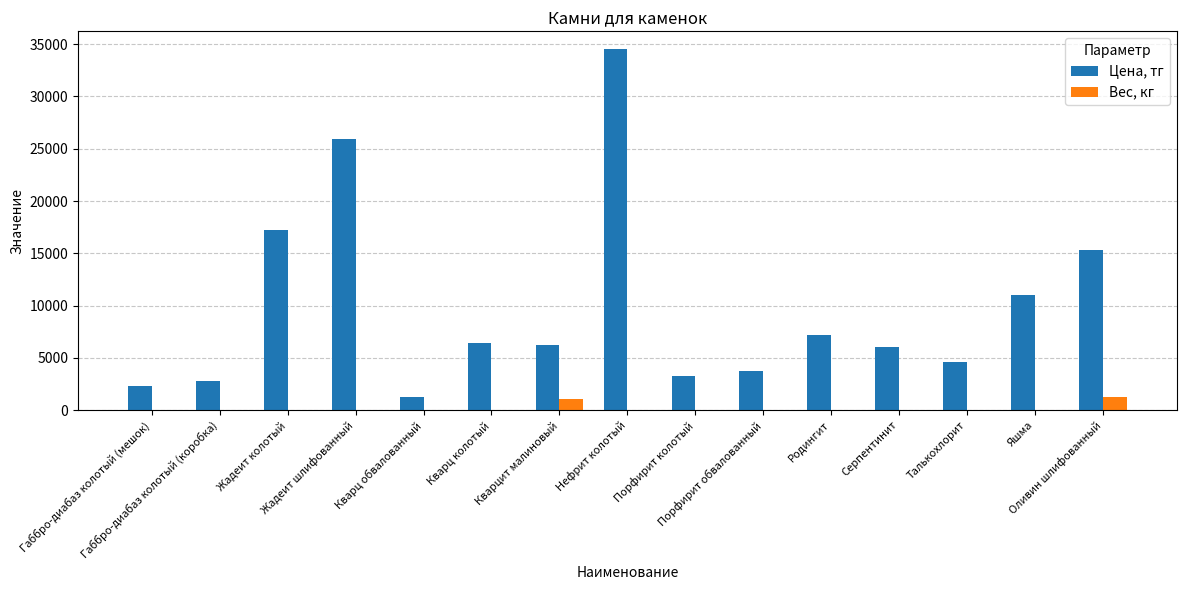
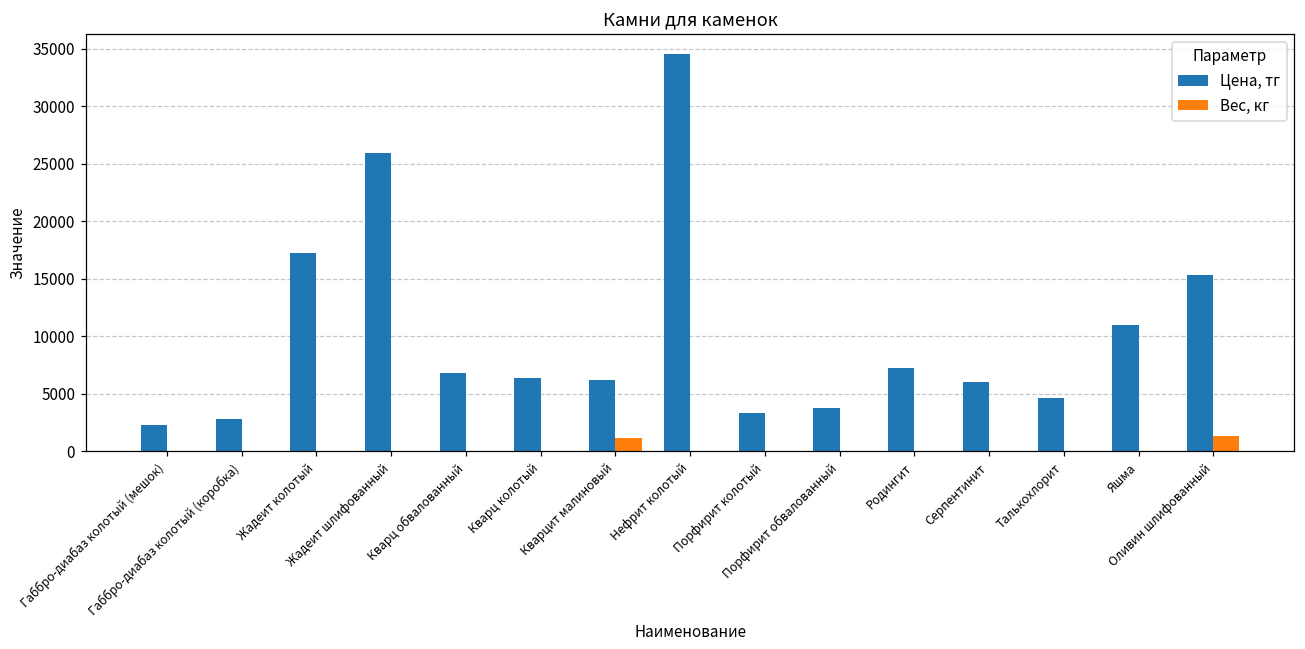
  {
    "Цена, тг": {
      "Габбро-диабаз колотый (мешок)": 2300,
      "Габбро-диабаз колотый (коробка)": 2800,
      "Жадеит колотый": 17200,
      "Жадеит шлифованный": 26000,
-     "Кварц обвалованный": 1200,
+     "Кварц обвалованный": 6800,
      "Кварц колотый": 6400,
      "Кварцит малиновый": 6200,
      "Нефрит колотый": 34500,
      "Порфирит колотый": 3300,
      "Порфирит обвалованный": 3800,
      "Родингит": 7200,
      "Серпентинит": 6000,
      "Талькохлорит": 4600,
      "Яшма": 11000,
      "Оливин шлифованный": 15300
    },
    "Вес, кг": {
      "Кварцит малиновый": 1100,
      "Оливин шлифованный": 1300
    }
  }
